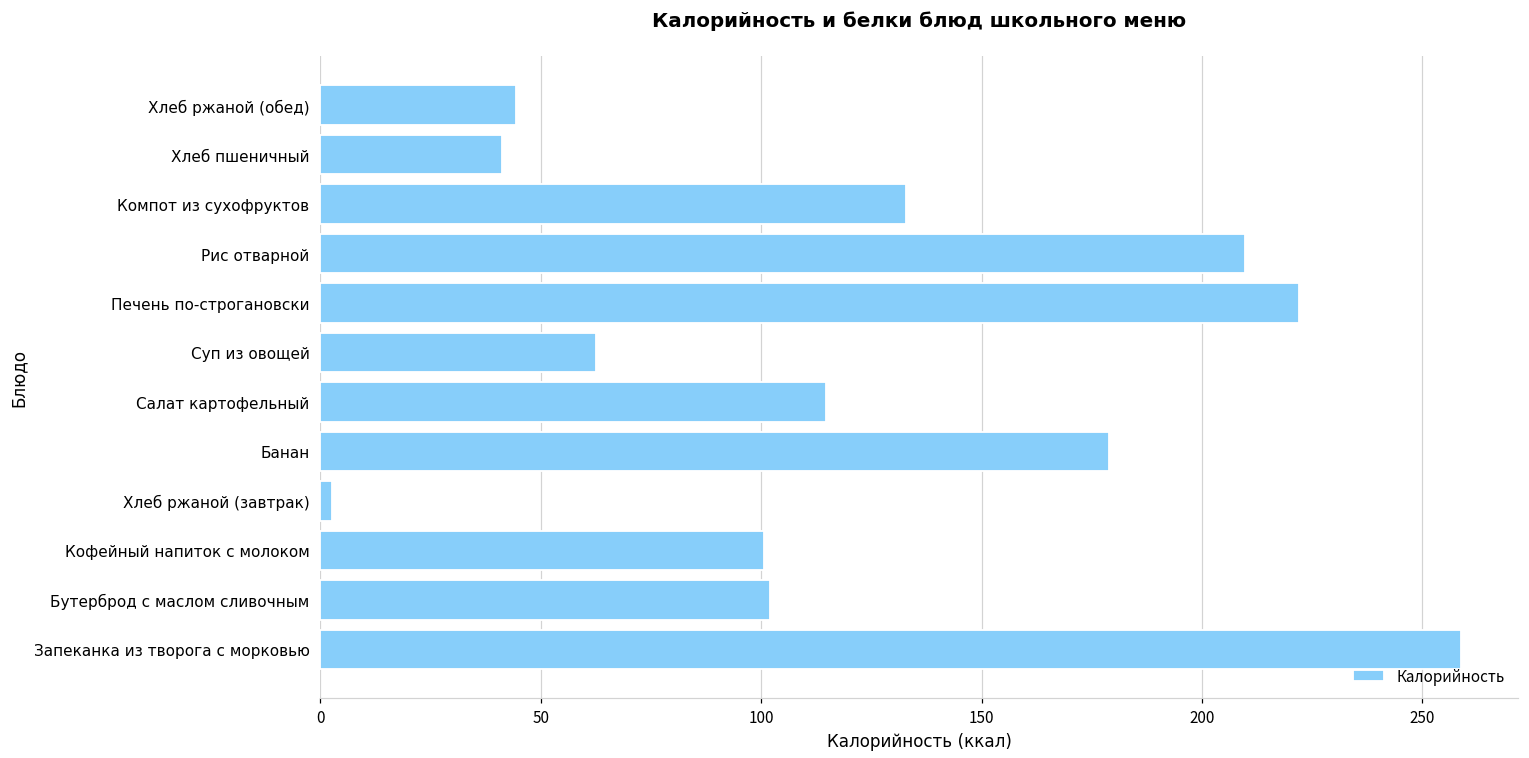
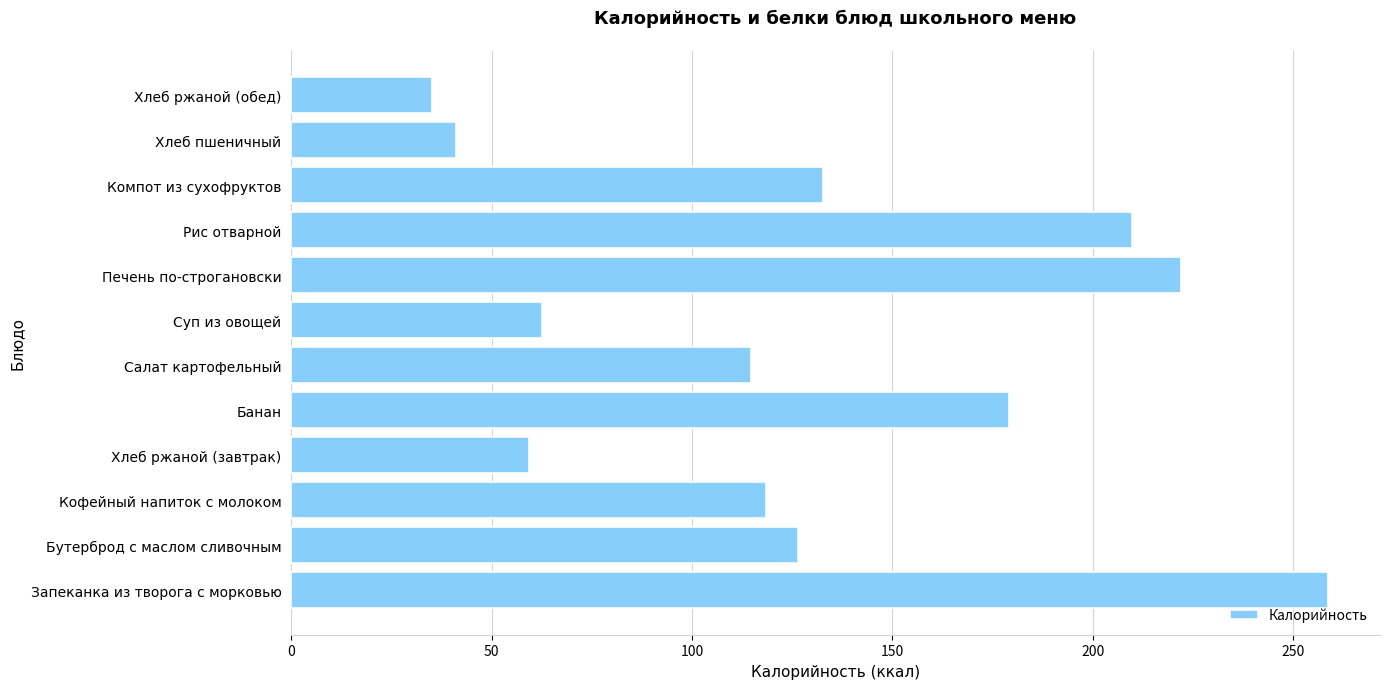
  {
-   "Хлеб ржаной (обед)": 44,
+   "Хлеб ржаной (обед)": 35,
    "Хлеб пшеничный": 41,
    "Компот из сухофруктов": 133,
    "Рис отварной": 210,
    "Печень по-строгановски": 222,
    "Суп из овощей": 63,
    "Салат картофельный": 115,
    "Банан": 179,
-   "Хлеб ржаной (завтрак)": 3,
-   "Кофейный напиток с молоком": 101,
-   "Бутерброд с маслом сливочным": 102,
+   "Хлеб ржаной (завтрак)": 59,
+   "Кофейный напиток с молоком": 119,
+   "Бутерброд с маслом сливочным": 127,
    "Запеканка из творога с морковью": 259
  }
